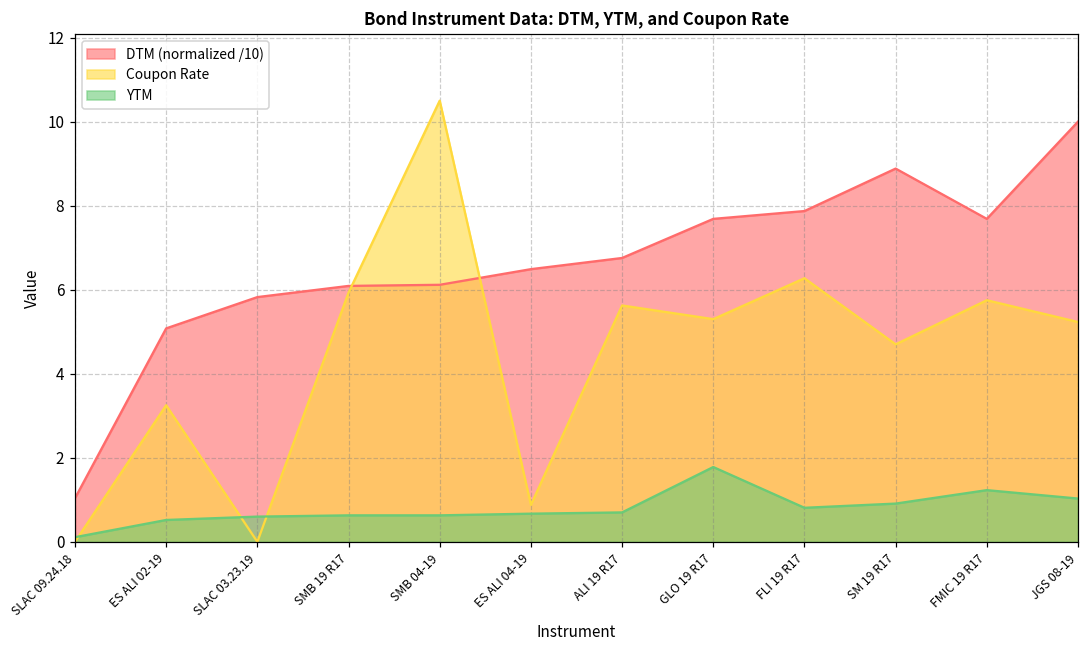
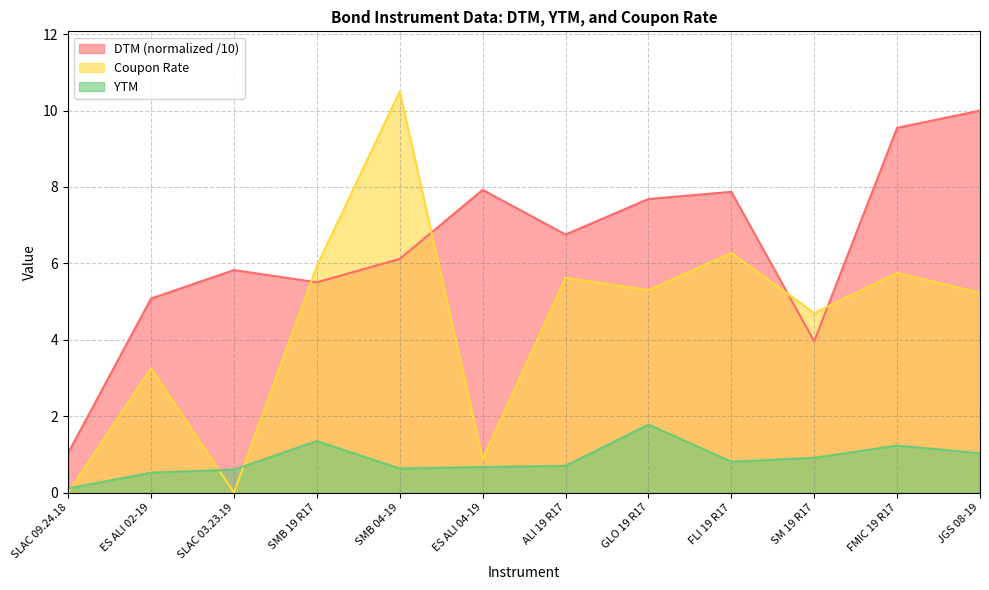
  {
    "DTM (normalized /10)": {
      "SLAC 09.24.18": 1.0,
      "ES ALI 02-19": 5.1,
      "SLAC 03.23.19": 5.8,
-     "SMB 19 R17": 6.1,
+     "SMB 19 R17": 5.5,
      "SMB 04-19": 6.1,
-     "ES ALI 04-19": 6.5,
+     "ES ALI 04-19": 7.9,
      "ALI 19 R17": 6.8,
      "GLO 19 R17": 7.7,
      "FLI 19 R17": 7.9,
-     "SM 19 R17": 8.9,
-     "FMIC 19 R17": 7.7,
+     "SM 19 R17": 4.0,
+     "FMIC 19 R17": 9.5,
      "JGS 08-19": 10.0
    },
    "Coupon Rate": {
      "SLAC 09.24.18": 0.0,
      "ES ALI 02-19": 3.3,
      "SLAC 03.23.19": 0.0,
      "SMB 19 R17": 5.9,
      "SMB 04-19": 10.5,
      "ES ALI 04-19": 0.9,
      "ALI 19 R17": 5.6,
      "GLO 19 R17": 5.3,
      "FLI 19 R17": 6.3,
      "SM 19 R17": 4.7,
      "FMIC 19 R17": 5.8,
      "JGS 08-19": 5.2
    },
    "YTM": {
      "SLAC 09.24.18": 0.1,
      "ES ALI 02-19": 0.5,
      "SLAC 03.23.19": 0.6,
-     "SMB 19 R17": 0.6,
+     "SMB 19 R17": 1.4,
      "SMB 04-19": 0.6,
      "ES ALI 04-19": 0.7,
      "ALI 19 R17": 0.7,
      "GLO 19 R17": 1.8,
      "FLI 19 R17": 0.8,
      "SM 19 R17": 0.9,
      "FMIC 19 R17": 1.2,
      "JGS 08-19": 1.0
    }
  }
